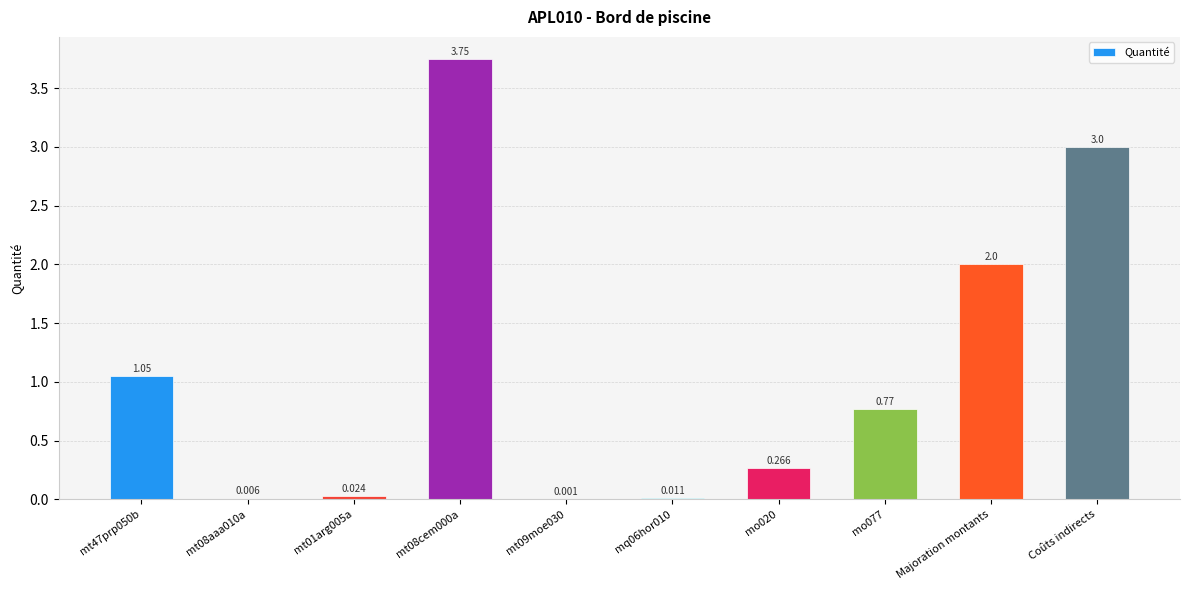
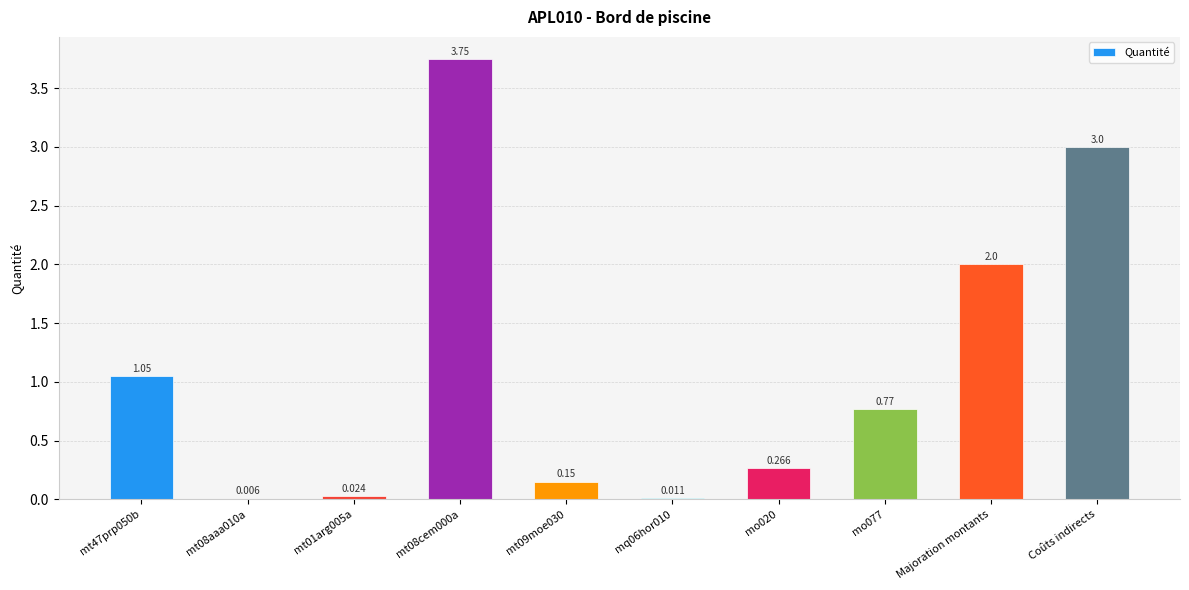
  {
    "mt47prp050b": 1.05,
    "mt08aaa010a": 0.006,
    "mt01arg005a": 0.024,
    "mt08cem000a": 3.75,
-   "mt09moe030": 0.001,
+   "mt09moe030": 0.15,
    "mq06hor010": 0.011,
    "mo020": 0.266,
    "mo077": 0.77,
    "Majoration montants": 2.0,
    "Coûts indirects": 3.0
  }
